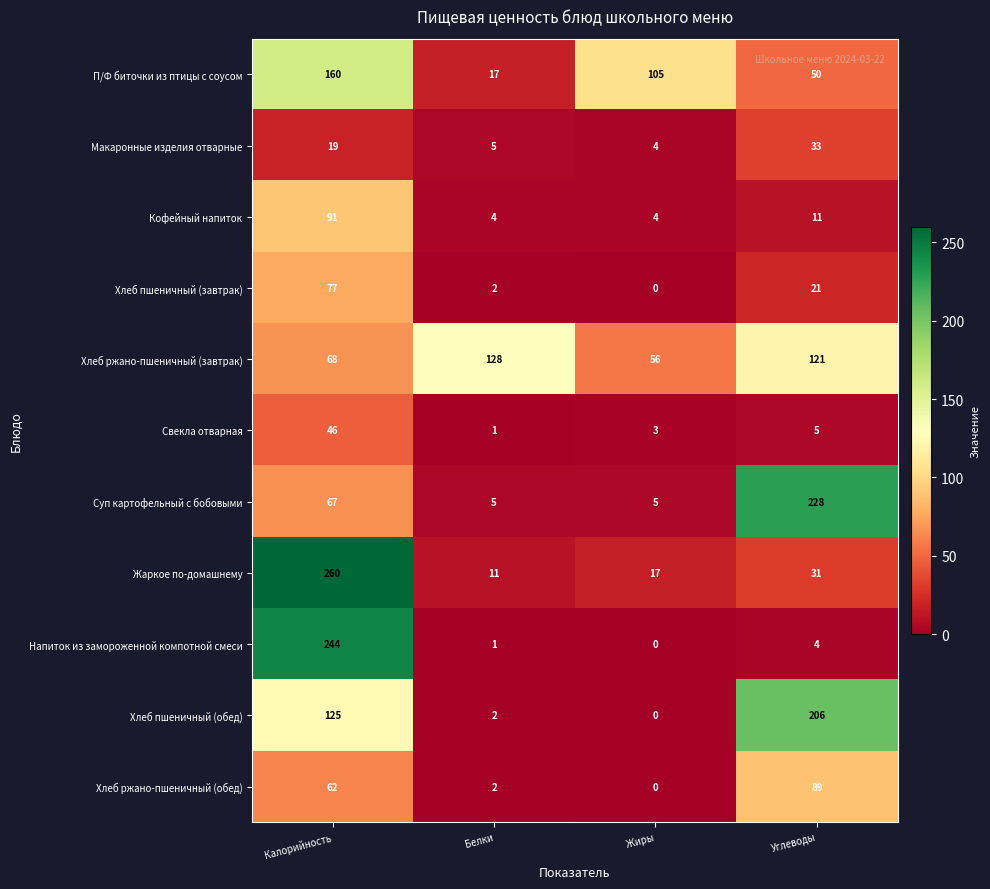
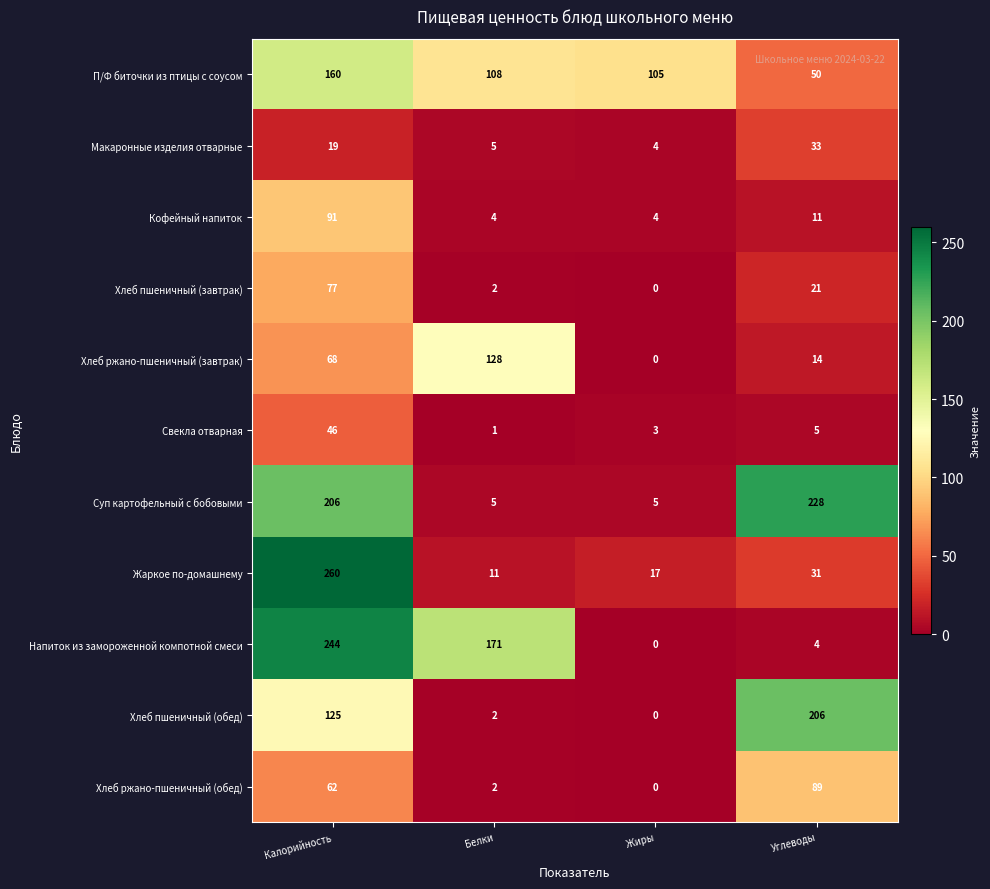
  {
    "П/Ф биточки из птицы с соусом": {
      "Калорийность": 160,
-     "Белки": 17,
+     "Белки": 108,
      "Жиры": 105
    },
    "Макаронные изделия отварные": {
      "Калорийность": 19,
      "Белки": 5,
      "Жиры": 4,
      "Углеводы": 33
    },
    "Кофейный напиток": {
      "Калорийность": 91,
      "Белки": 4,
      "Жиры": 4,
      "Углеводы": 11
    },
    "Хлеб пшеничный (завтрак)": {
      "Калорийность": 77,
      "Белки": 2,
      "Жиры": 0,
      "Углеводы": 21
    },
    "Хлеб ржано-пшеничный (завтрак)": {
      "Калорийность": 68,
      "Белки": 128,
-     "Жиры": 56,
-     "Углеводы": 121
+     "Жиры": 0,
+     "Углеводы": 14
    },
    "Свекла отварная": {
      "Калорийность": 46,
      "Белки": 1,
      "Жиры": 3,
      "Углеводы": 5
    },
    "Суп картофельный с бобовыми": {
-     "Калорийность": 67,
+     "Калорийность": 206,
      "Белки": 5,
      "Жиры": 5,
      "Углеводы": 228
    },
    "Жаркое по-домашнему": {
      "Калорийность": 260,
      "Белки": 11,
      "Жиры": 17,
      "Углеводы": 31
    },
    "Напиток из замороженной компотной смеси": {
      "Калорийность": 244,
-     "Белки": 1,
+     "Белки": 171,
      "Жиры": 0,
      "Углеводы": 4
    },
    "Хлеб пшеничный (обед)": {
      "Калорийность": 125,
      "Белки": 2,
      "Жиры": 0,
      "Углеводы": 206
    },
    "Хлеб ржано-пшеничный (обед)": {
      "Калорийность": 62,
      "Белки": 2,
      "Жиры": 0,
      "Углеводы": 89
    }
  }
